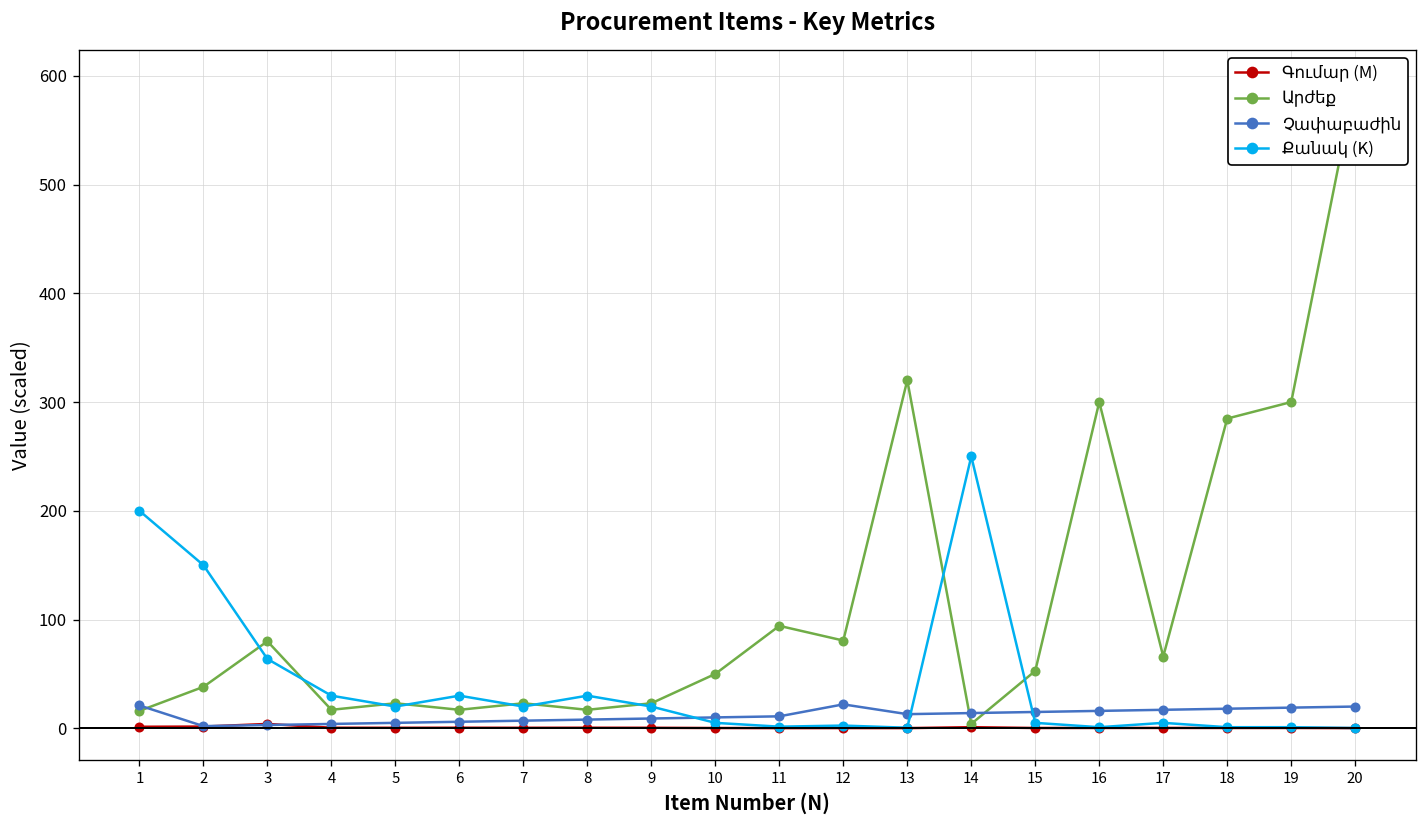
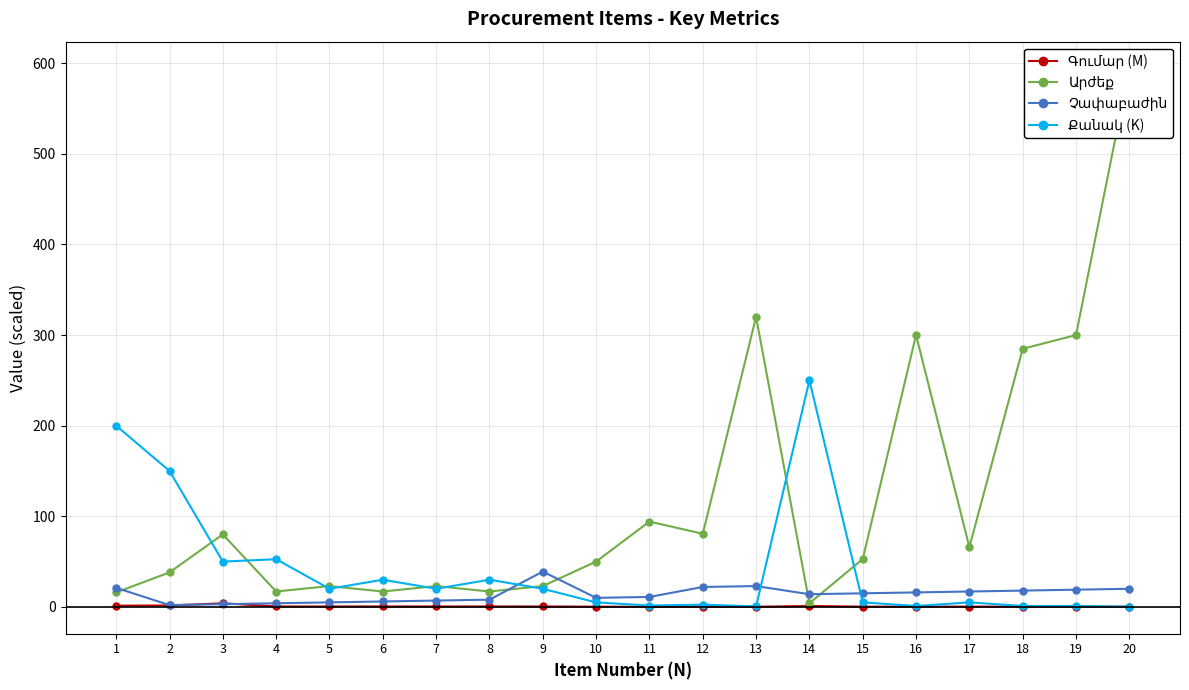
  {
    "Գումար (M)": {
      "1": 0,
      "4": 0,
      "5": 0,
      "6": 0,
      "7": 0,
      "8": 0,
      "9": 0,
      "10": 0,
      "14": 0,
      "15": 0,
      "17": 0
    },
    "Արժեք": {
      "1": 20,
      "2": 40,
      "3": 80,
      "4": 20,
      "5": 20,
      "6": 20,
      "7": 20,
      "8": 20,
      "9": 20,
      "10": 50,
      "11": 90,
      "12": 80,
      "13": 320,
      "14": 0,
      "15": 50,
      "16": 300,
      "17": 70,
      "18": 280,
      "19": 300
    },
    "Չափաբաժին": {
      "1": 20,
      "4": 0,
      "5": 10,
      "6": 10,
      "7": 10,
      "8": 10,
-     "9": 10,
+     "9": 40,
      "10": 10,
      "11": 10,
      "12": 20,
-     "13": 10,
+     "13": 20,
      "14": 10,
      "15": 20,
      "16": 20,
      "17": 20,
      "18": 20,
      "19": 20,
      "20": 20
    },
    "Քանակ (K)": {
      "1": 200,
      "2": 150,
-     "3": 60,
-     "4": 30,
+     "3": 50,
+     "4": 50,
      "5": 20,
      "6": 30,
      "7": 20,
      "8": 30,
      "9": 20,
      "10": 10,
      "14": 250,
      "15": 10,
      "17": 10
    }
  }
